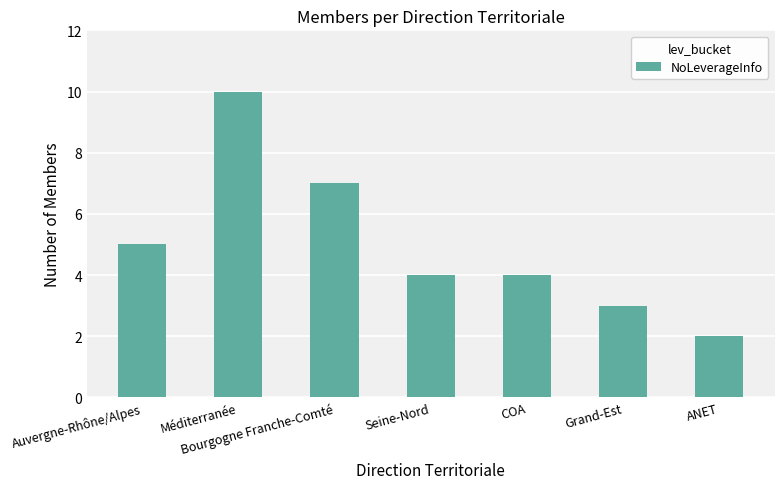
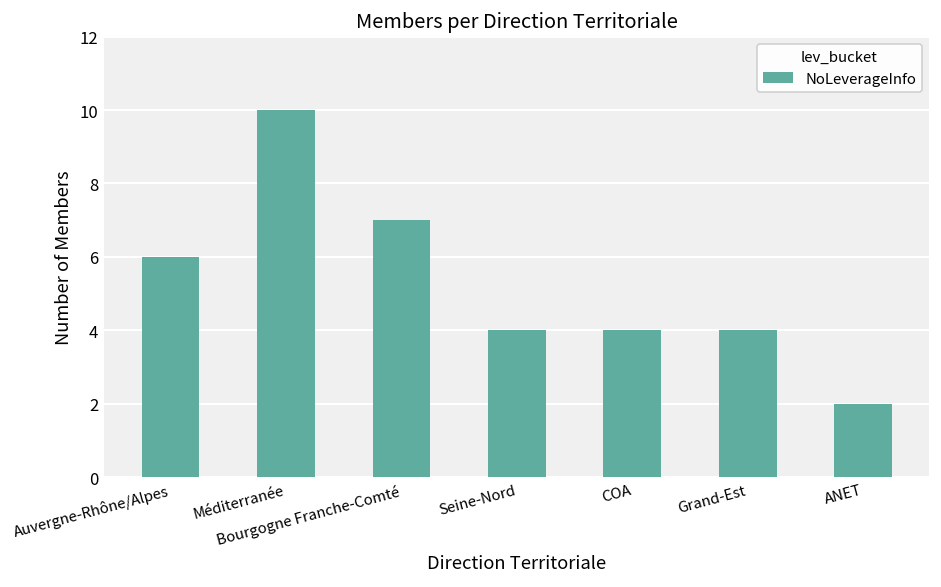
  {
-   "Auvergne-Rhône/Alpes": 5,
+   "Auvergne-Rhône/Alpes": 6,
    "Méditerranée": 10,
    "Bourgogne Franche-Comté": 7,
    "Seine-Nord": 4,
    "COA": 4,
-   "Grand-Est": 3,
+   "Grand-Est": 4,
    "ANET": 2
  }
